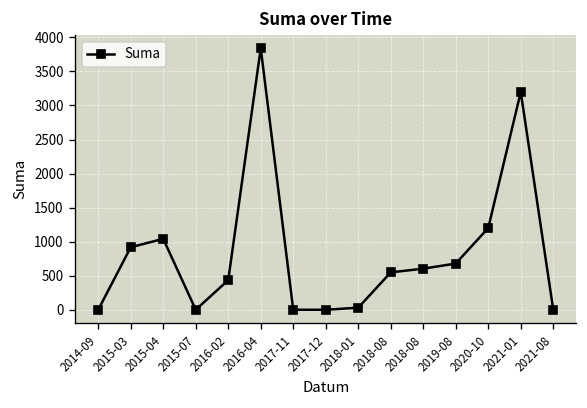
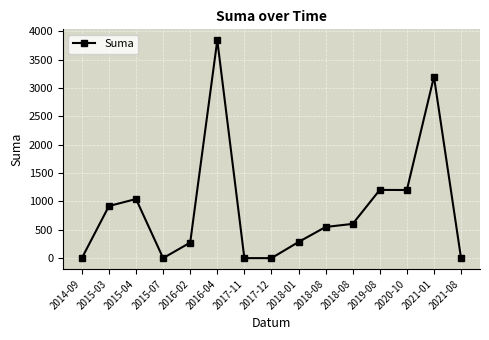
  {
    "2014-09": 0,
    "2015-03": 900,
    "2015-04": 1000,
    "2015-07": 0,
-   "2016-02": 400,
+   "2016-02": 300,
    "2016-04": 3800,
    "2017-11": 0,
    "2017-12": 0,
-   "2018-01": 0,
-   "2019-08": 700,
+   "2018-01": 300,
+   "2019-08": 1200,
    "2020-10": 1200,
    "2021-01": 3200,
    "2021-08": 0
  }
